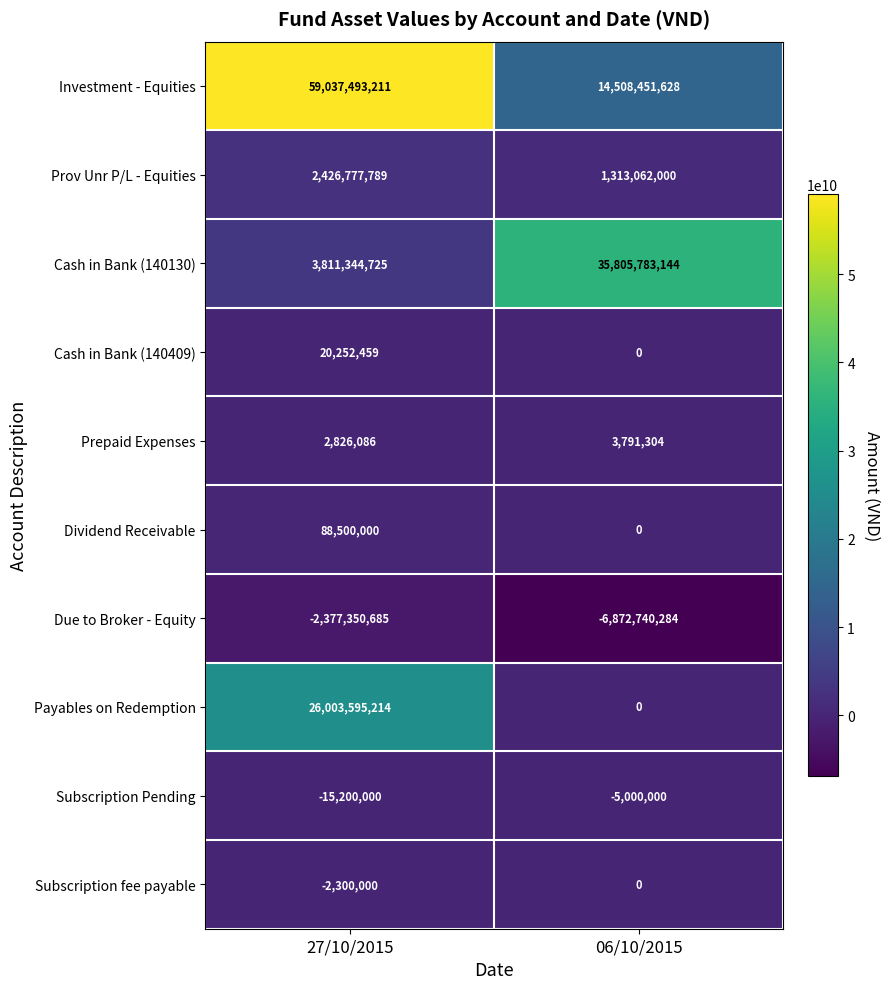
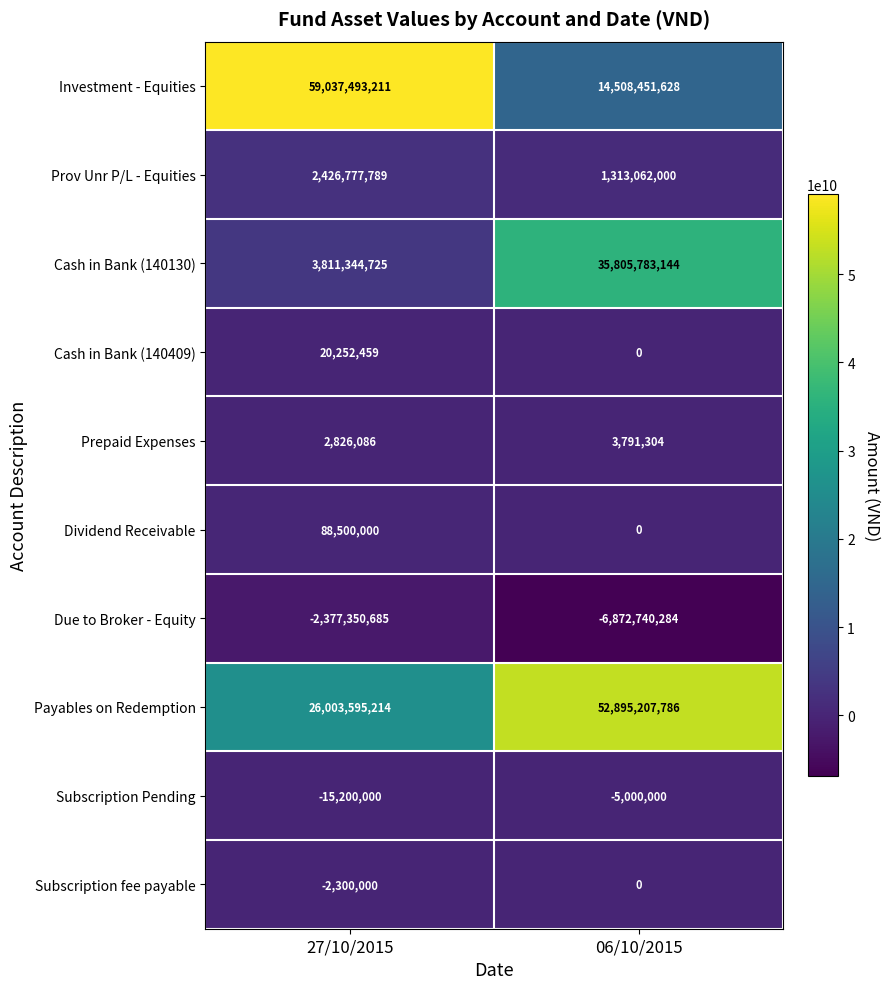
  {
    "Investment - Equities": {
      "27/10/2015": "59,037,493,211",
      "06/10/2015": "14,508,451,628"
    },
    "Prov Unr P/L - Equities": {
      "27/10/2015": "2,426,777,789",
      "06/10/2015": "1,313,062,000"
    },
    "Cash in Bank (140130)": {
      "27/10/2015": "3,811,344,725",
      "06/10/2015": "35,805,783,144"
    },
    "Cash in Bank (140409)": {
      "27/10/2015": "20,252,459",
      "06/10/2015": "0"
    },
    "Prepaid Expenses": {
      "27/10/2015": "2,826,086",
      "06/10/2015": "3,791,304"
    },
    "Dividend Receivable": {
      "27/10/2015": "88,500,000",
      "06/10/2015": "0"
    },
    "Due to Broker - Equity": {
      "27/10/2015": "-2,377,350,685",
      "06/10/2015": "-6,872,740,284"
    },
    "Payables on Redemption": {
      "27/10/2015": "26,003,595,214",
-     "06/10/2015": "0"
+     "06/10/2015": "52,895,207,786"
    },
    "Subscription Pending": {
      "27/10/2015": "-15,200,000",
      "06/10/2015": "-5,000,000"
    },
    "Subscription fee payable": {
      "27/10/2015": "-2,300,000",
      "06/10/2015": "0"
    }
  }
